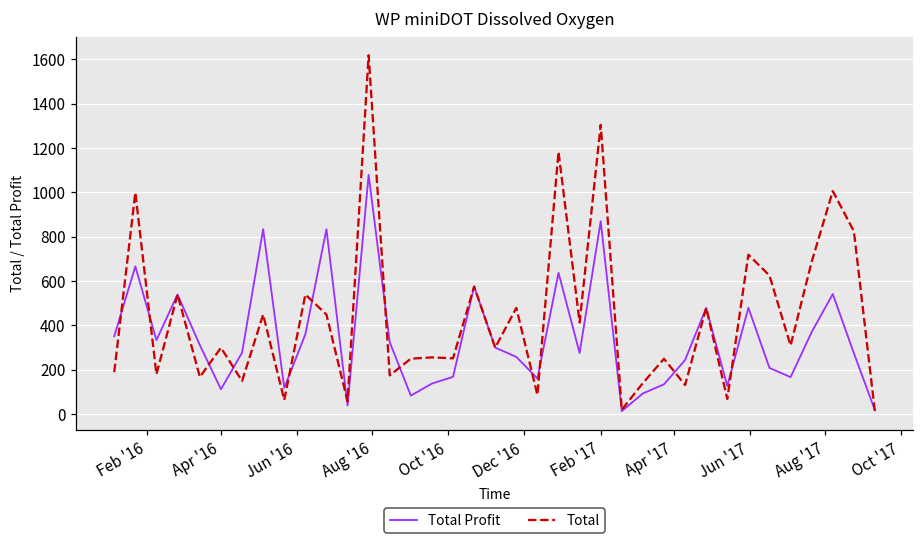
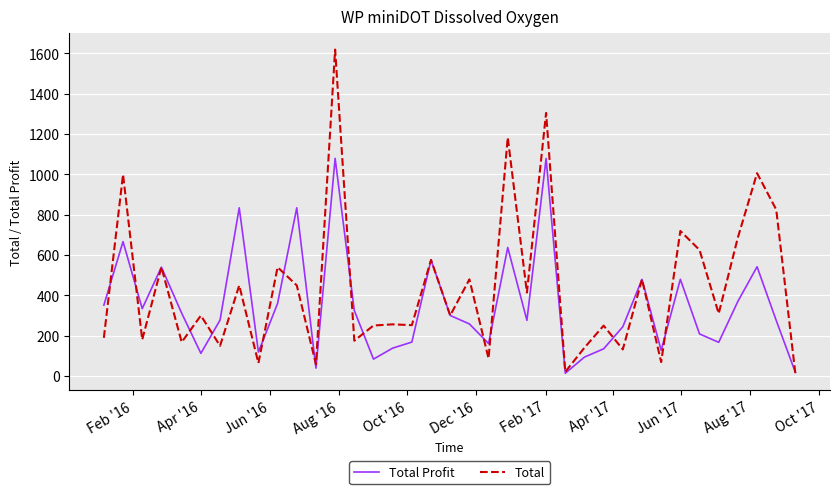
  {
    "Total Profit": {
      "Apr '16": 110,
-     "Feb '17": 870
+     "Feb '17": 1080
    },
    "Total": {
      "Apr '16": 300,
      "Feb '17": 1310
    }
  }
